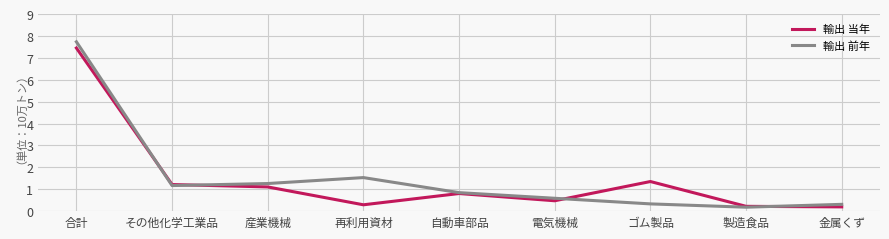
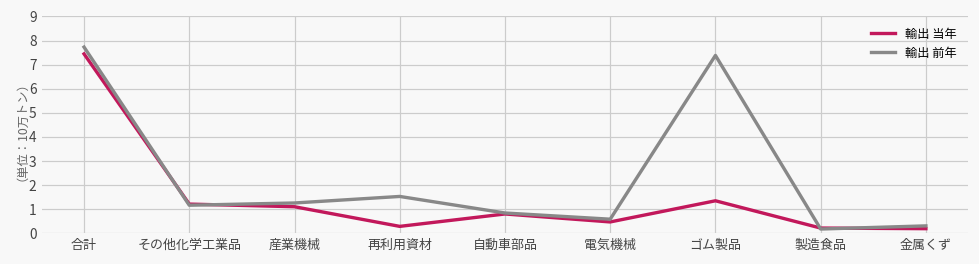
  {
    "輸出 当年": {
      "合計": 7.4,
      "産業機械": 1.1,
      "再利用資材": 0.3,
      "ゴム製品": 1.4,
      "金属くず": 0.2
    },
    "輸出 前年": {
      "合計": 7.7,
      "産業機械": 1.3,
      "再利用資材": 1.5,
-     "ゴム製品": 0.3,
+     "ゴム製品": 7.4,
      "金属くず": 0.3
    }
  }
